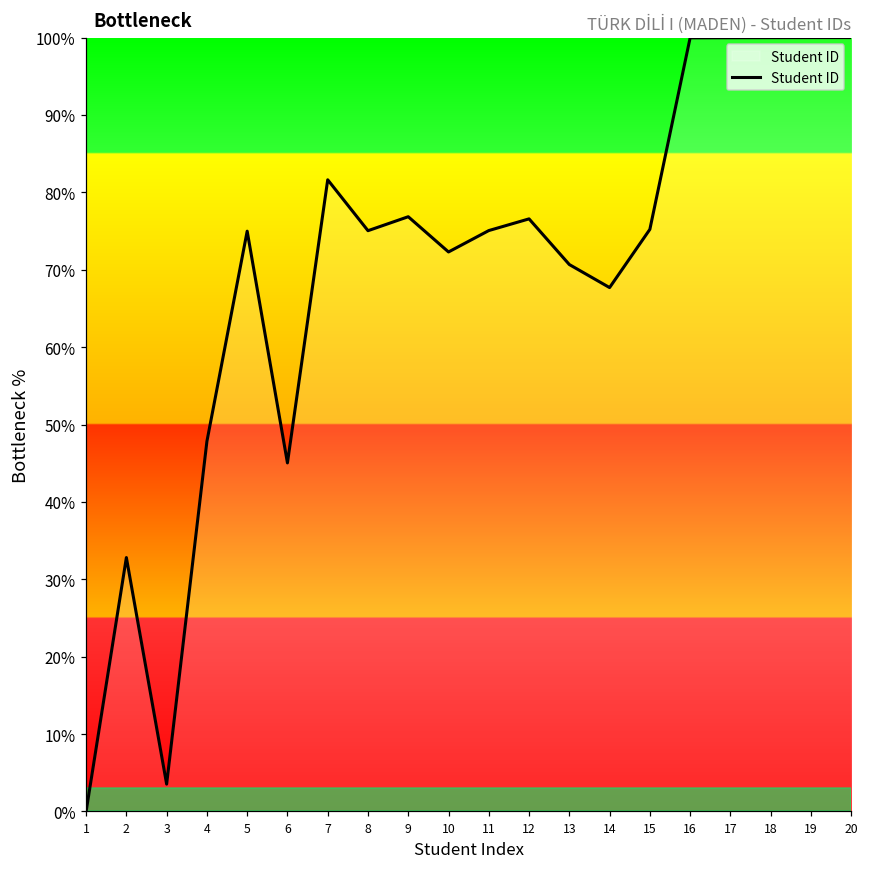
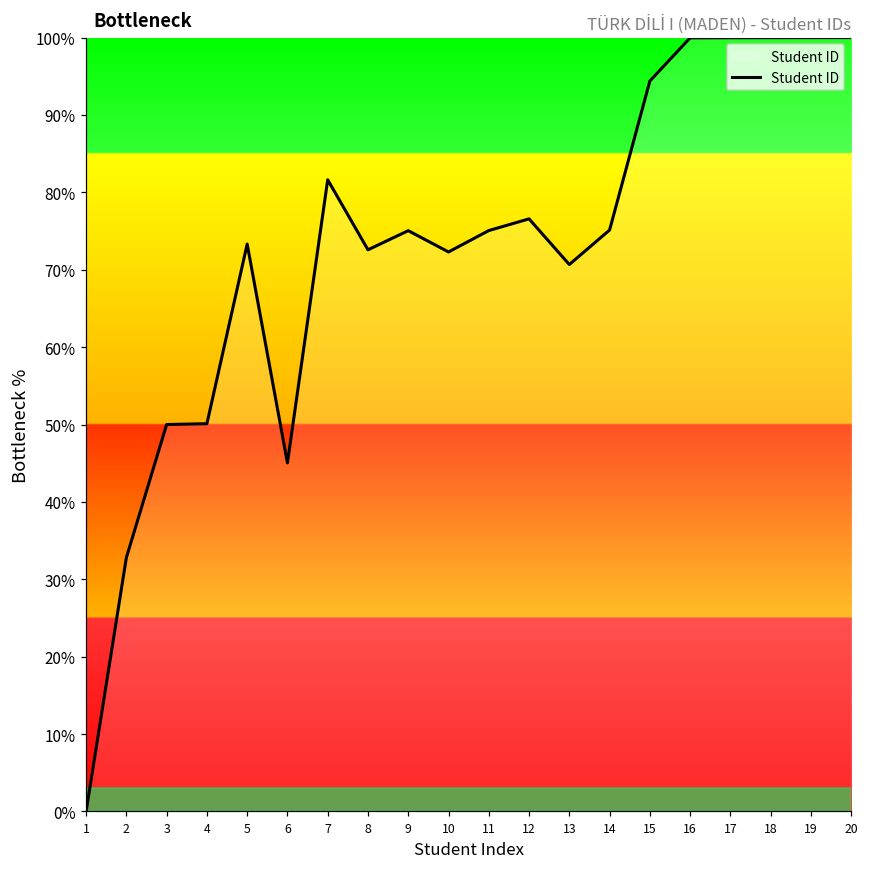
  {
    "2": "33%",
-   "3": "4%",
-   "4": "48%",
-   "5": "75%",
+   "3": "50%",
+   "4": "50%",
+   "5": "73%",
    "6": "45%",
    "7": "82%",
-   "8": "75%",
-   "9": "77%",
+   "8": "73%",
+   "9": "75%",
    "10": "72%",
    "11": "75%",
    "12": "77%",
    "13": "71%",
-   "14": "68%",
-   "15": "75%",
+   "14": "75%",
+   "15": "94%",
    "16": "100%",
    "17": "100%",
    "18": "100%",
    "19": "100%",
    "20": "100%"
  }
